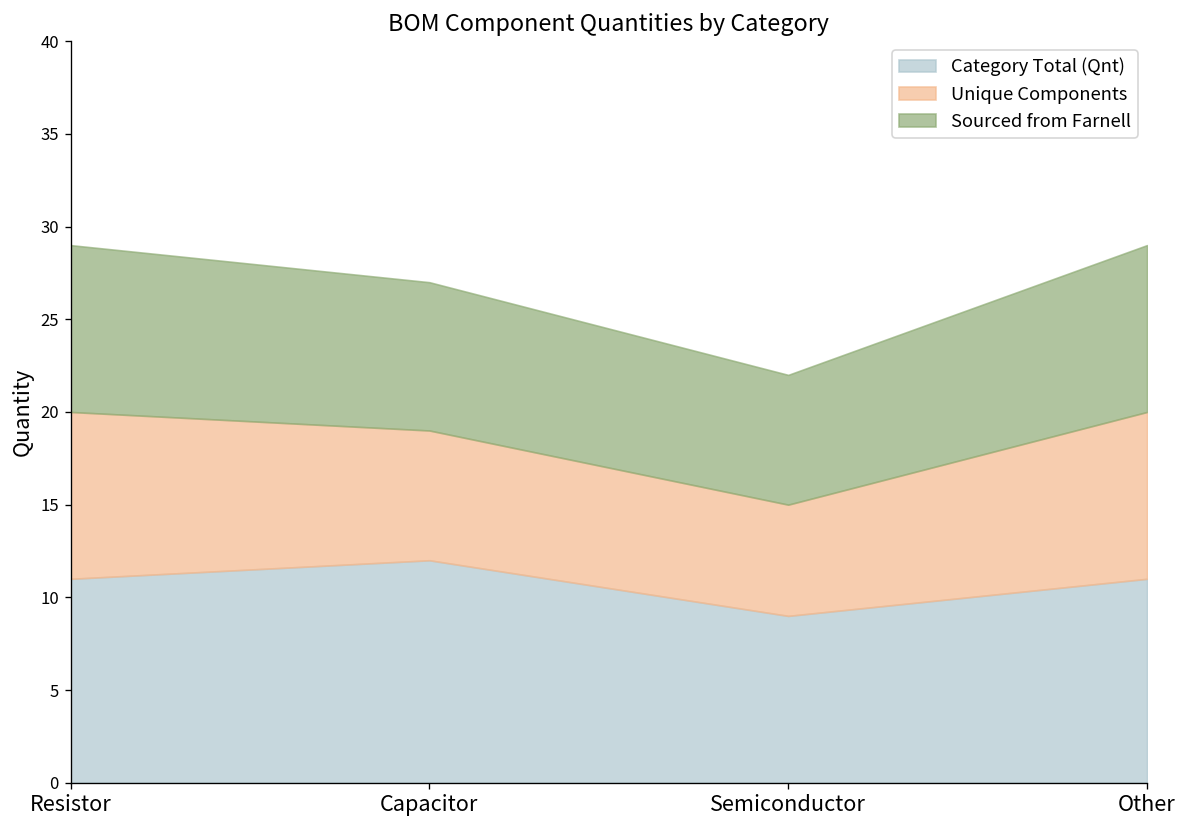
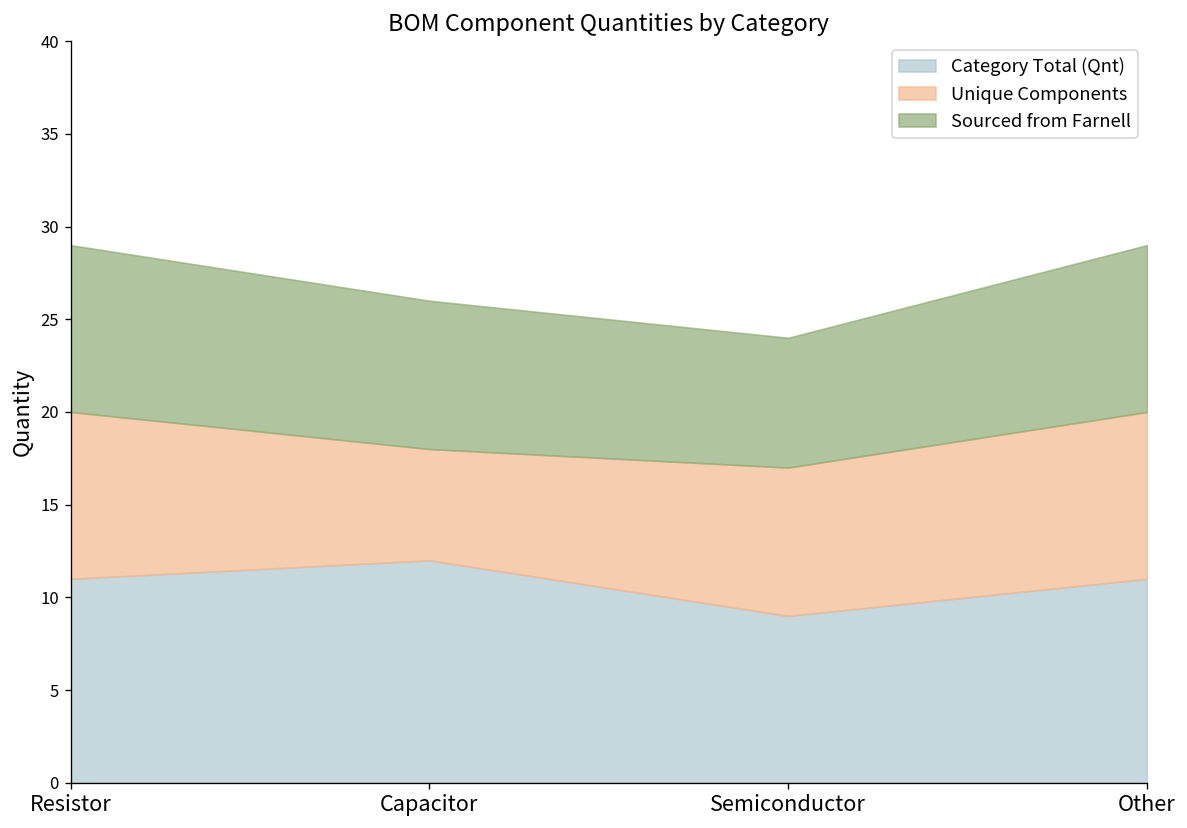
  {
    "Category Total (Qnt)": {
      "Resistor": 11,
      "Capacitor": 12,
      "Semiconductor": 9,
      "Other": 11
    },
    "Unique Components": {
      "Resistor": 9,
-     "Capacitor": 7,
-     "Semiconductor": 6,
+     "Capacitor": 6,
+     "Semiconductor": 8,
      "Other": 9
    },
    "Sourced from Farnell": {
      "Resistor": 9,
      "Capacitor": 8,
      "Semiconductor": 7,
      "Other": 9
    }
  }
